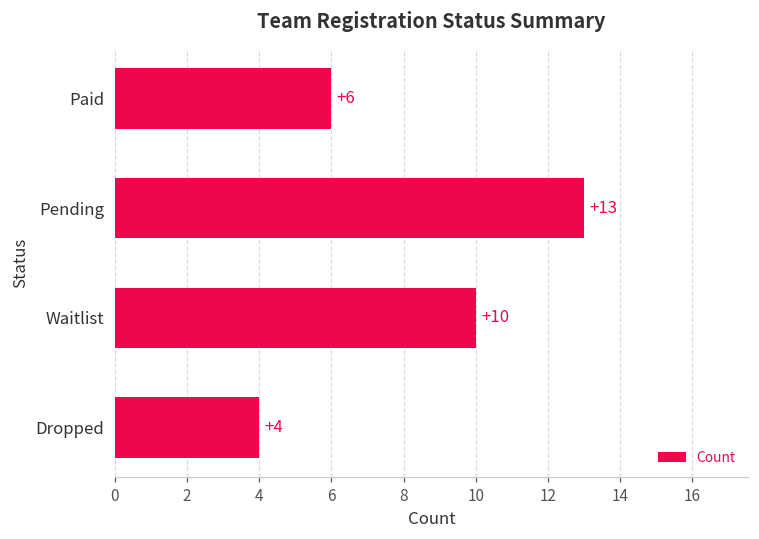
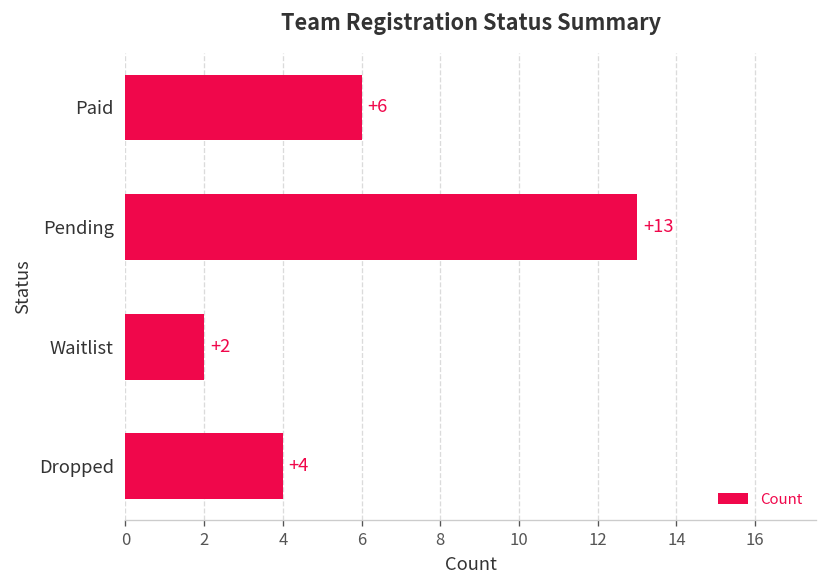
  {
    "Paid": "+6",
    "Pending": "+13",
-   "Waitlist": "+10",
+   "Waitlist": "+2",
    "Dropped": "+4"
  }
